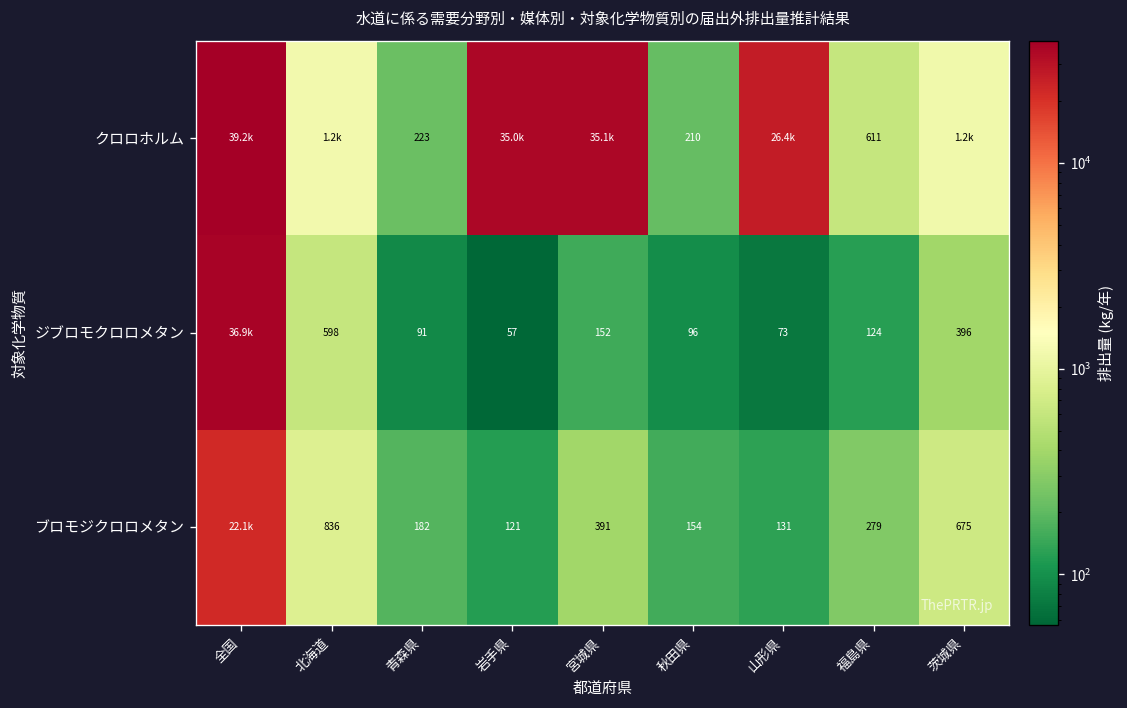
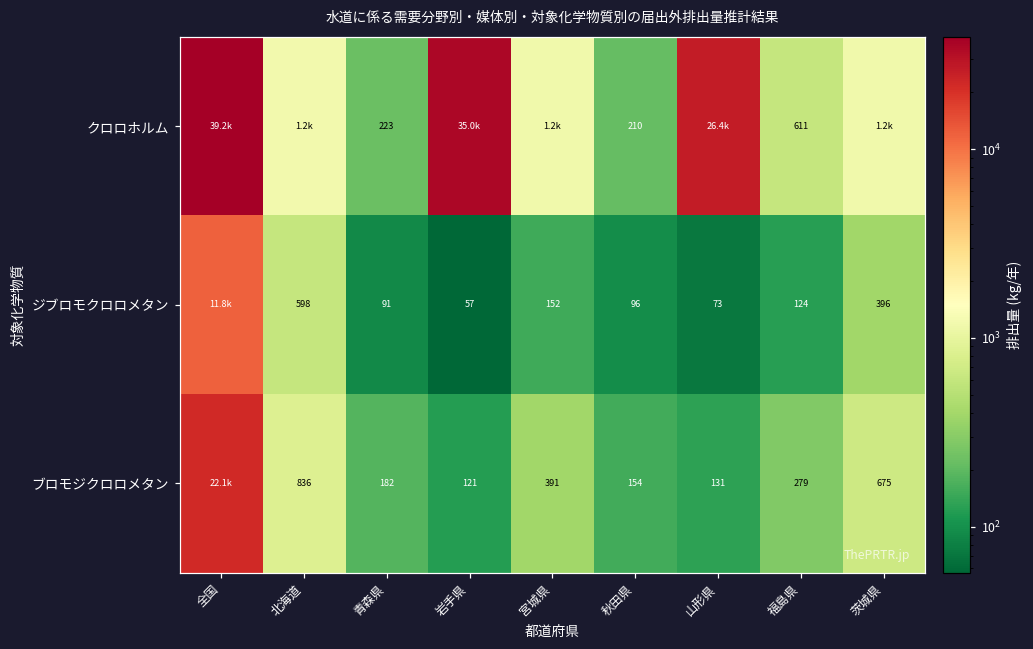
  {
    "クロロホルム": {
      "全国": "39.2k",
      "北海道": "1.2k",
      "青森県": "223",
      "岩手県": "35.0k",
-     "宮城県": "35.1k",
+     "宮城県": "1.2k",
      "秋田県": "210",
      "山形県": "26.4k",
      "福島県": "611",
      "茨城県": "1.2k"
    },
    "ジブロモクロロメタン": {
-     "全国": "36.9k",
+     "全国": "11.8k",
      "北海道": "598",
      "青森県": "91",
      "岩手県": "57",
      "宮城県": "152",
      "秋田県": "96",
      "山形県": "73",
      "福島県": "124",
      "茨城県": "396"
    },
    "ブロモジクロロメタン": {
      "全国": "22.1k",
      "北海道": "836",
      "青森県": "182",
      "岩手県": "121",
      "宮城県": "391",
      "秋田県": "154",
      "山形県": "131",
      "福島県": "279"
    }
  }
